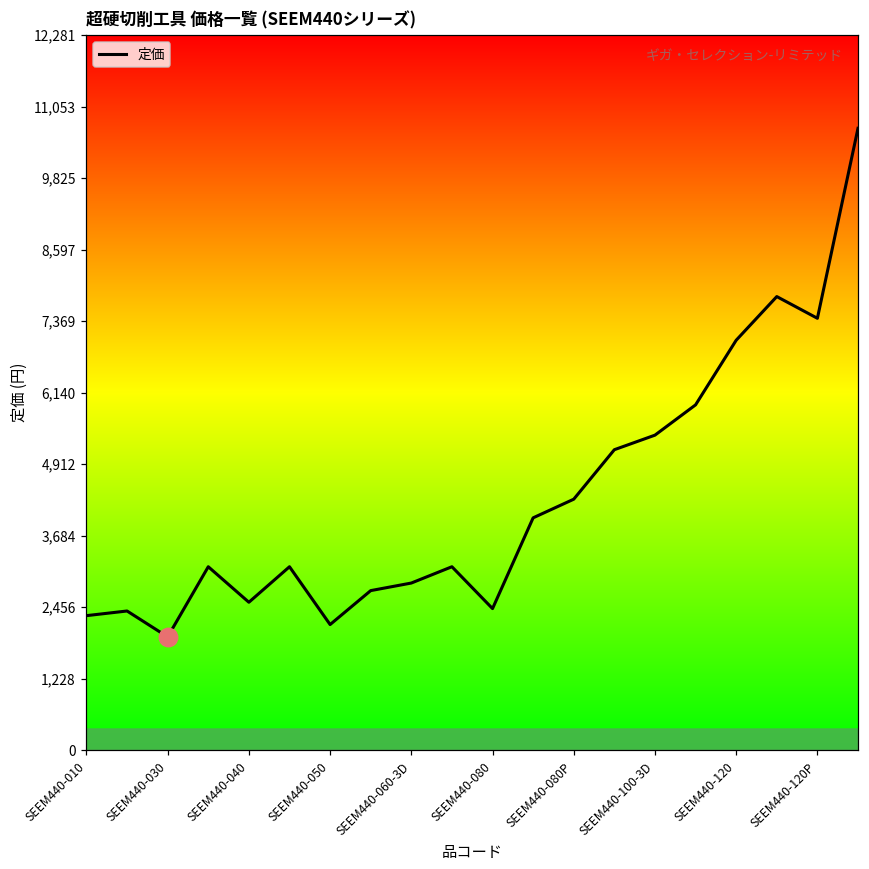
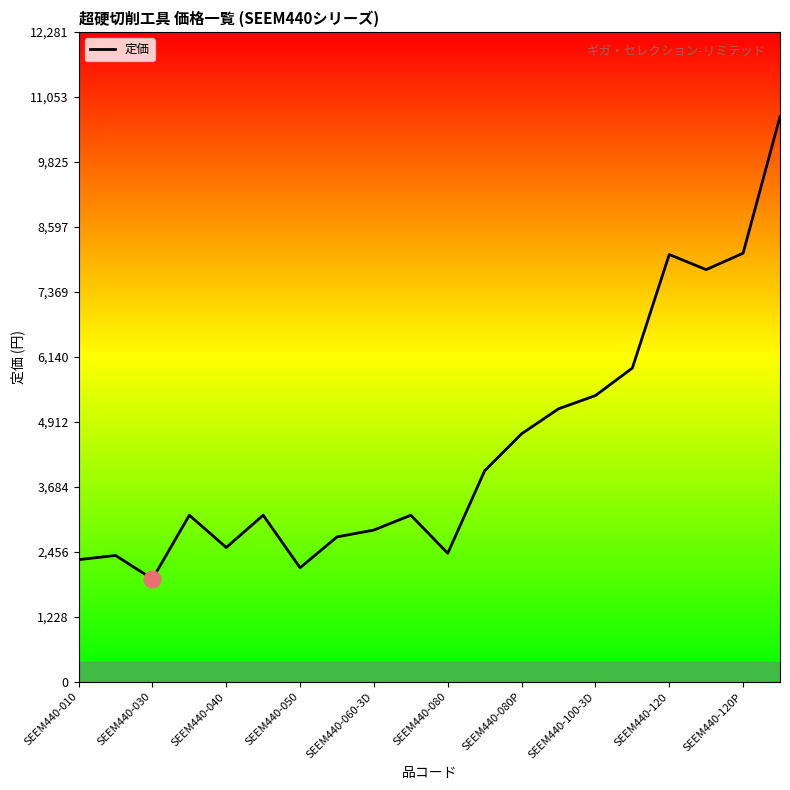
  {
    "定価": {
      "SEEM440-010": "2,300",
      "SEEM440-040": "2,500",
      "SEEM440-050": "2,200",
      "SEEM440-060-3D": "2,900",
      "SEEM440-080": "2,400",
-     "SEEM440-080P": "4,300",
+     "SEEM440-080P": "4,700",
      "SEEM440-100-3D": "5,400",
-     "SEEM440-120": "7,000",
-     "SEEM440-120P": "7,400"
+     "SEEM440-120": "8,100",
+     "SEEM440-120P": "8,100"
    }
  }
